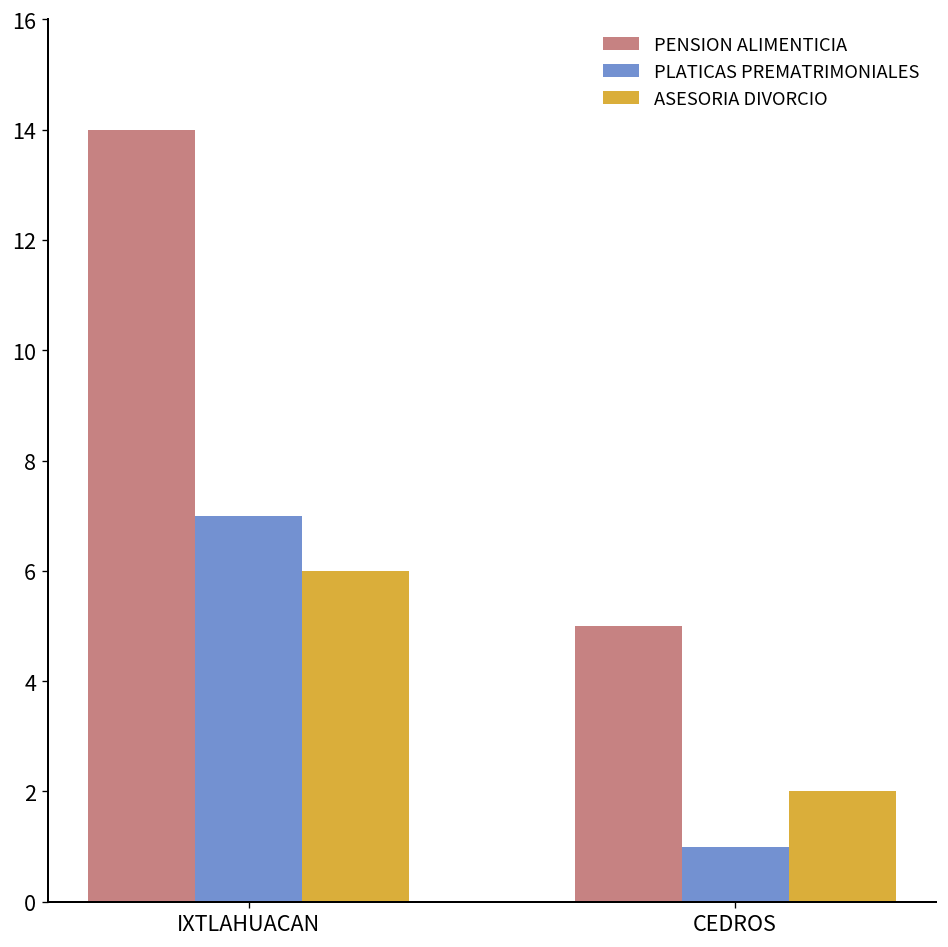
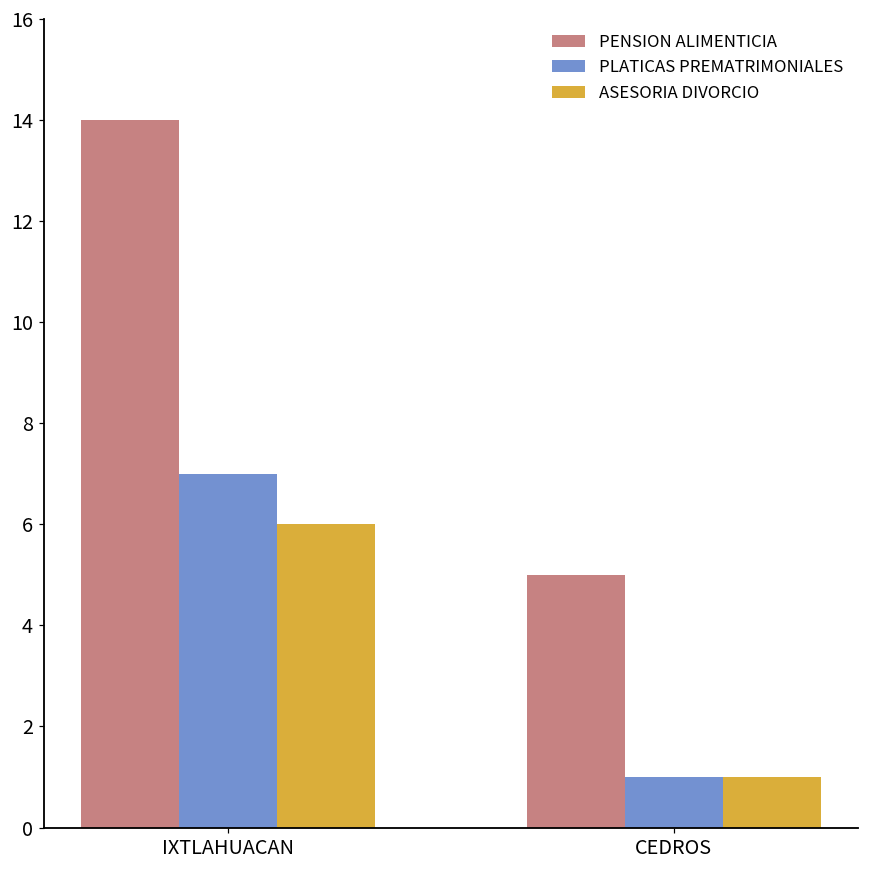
  {
    "PENSION ALIMENTICIA": {
      "IXTLAHUACAN": 14,
      "CEDROS": 5
    },
    "PLATICAS PREMATRIMONIALES": {
      "IXTLAHUACAN": 7,
      "CEDROS": 1
    },
    "ASESORIA DIVORCIO": {
      "IXTLAHUACAN": 6,
-     "CEDROS": 2
+     "CEDROS": 1
    }
  }
